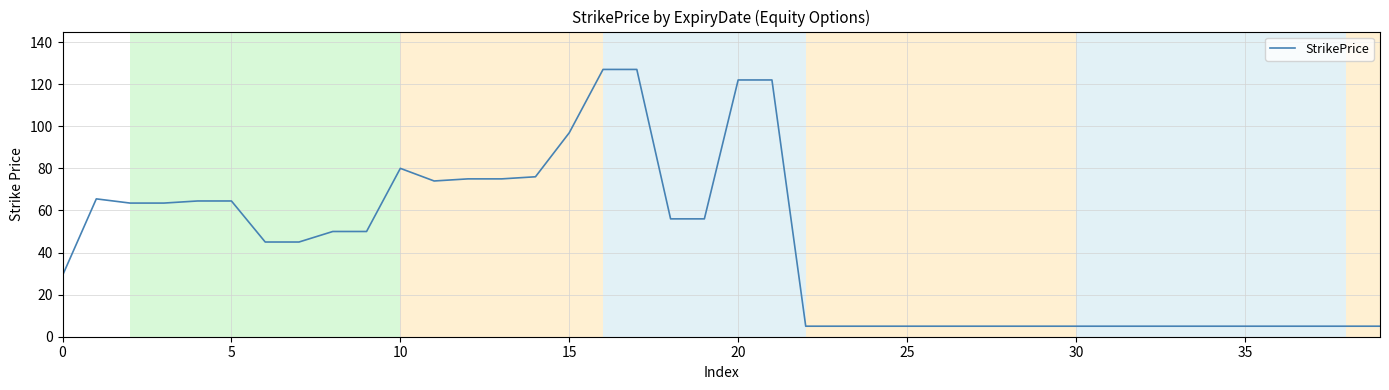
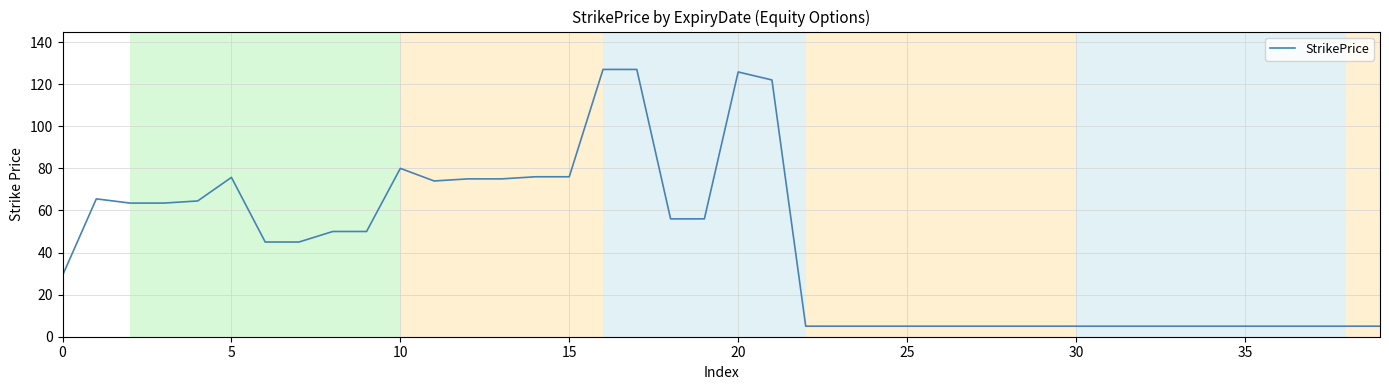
  {
    "0": 29,
-   "5": 65,
+   "5": 76,
    "10": 80,
-   "15": 97,
-   "20": 122,
+   "15": 76,
+   "20": 126,
    "25": 5,
    "30": 5,
    "35": 5
  }
